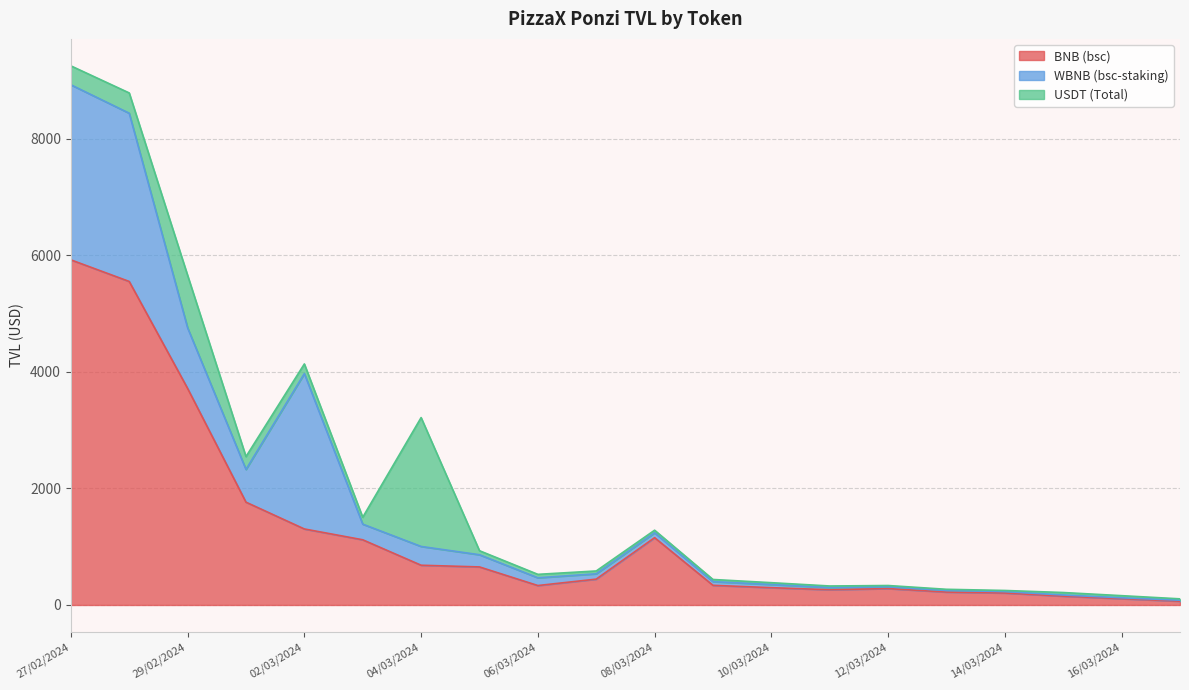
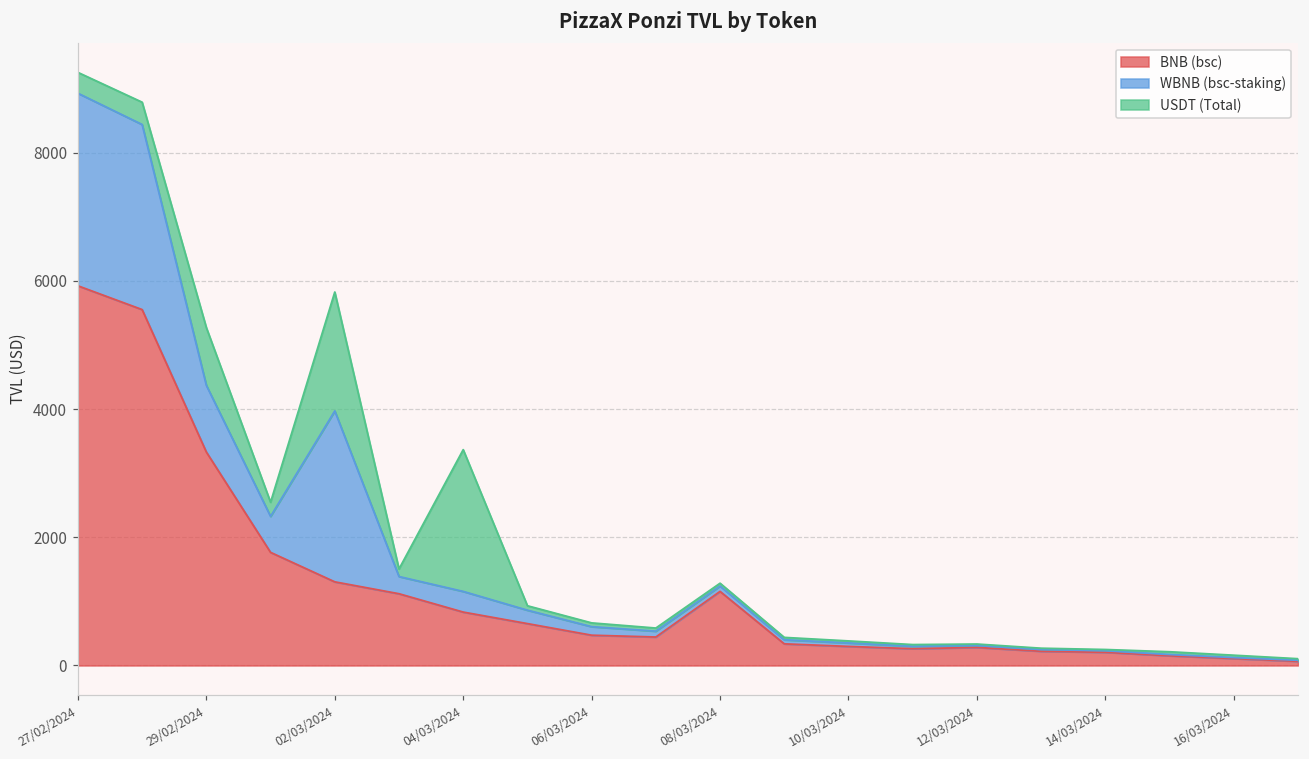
  {
    "BNB (bsc)": {
      "27/02/2024": 5900,
-     "29/02/2024": 3700,
+     "29/02/2024": 3300,
      "02/03/2024": 1300,
-     "04/03/2024": 700,
-     "06/03/2024": 300,
+     "04/03/2024": 800,
+     "06/03/2024": 500,
      "08/03/2024": 1200,
      "10/03/2024": 300
    },
    "WBNB (bsc-staking)": {
      "27/02/2024": 3000,
      "29/02/2024": 1000,
      "02/03/2024": 2700,
      "04/03/2024": 300,
      "06/03/2024": 100,
      "08/03/2024": 100
    },
    "USDT (Total)": {
      "27/02/2024": 300,
      "29/02/2024": 900,
-     "02/03/2024": 200,
+     "02/03/2024": 1900,
      "04/03/2024": 2200,
      "06/03/2024": 100,
      "08/03/2024": 0
    }
  }
